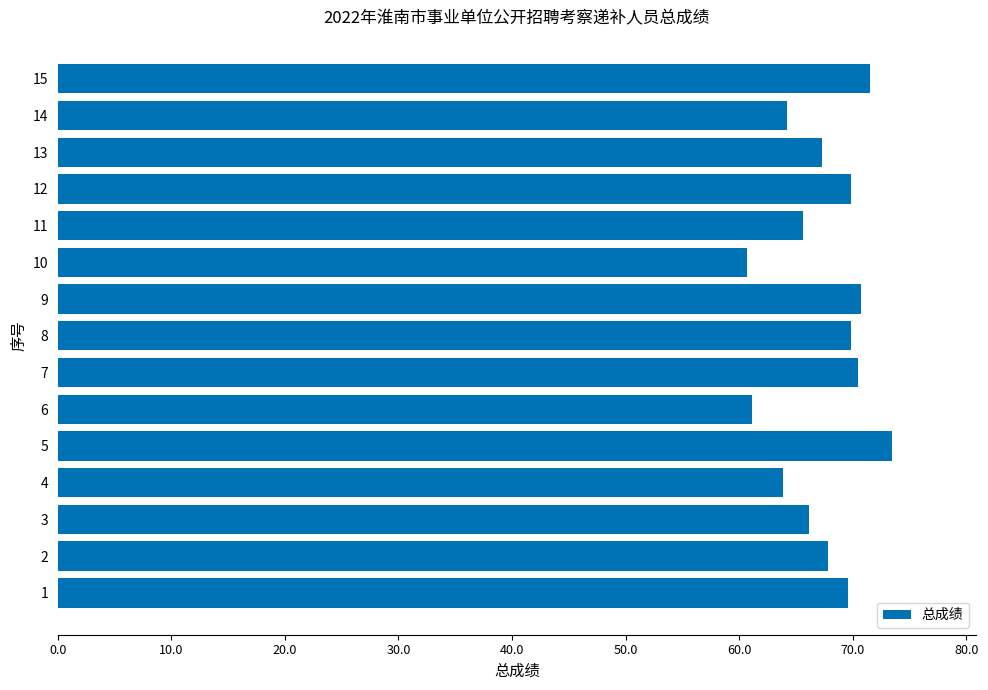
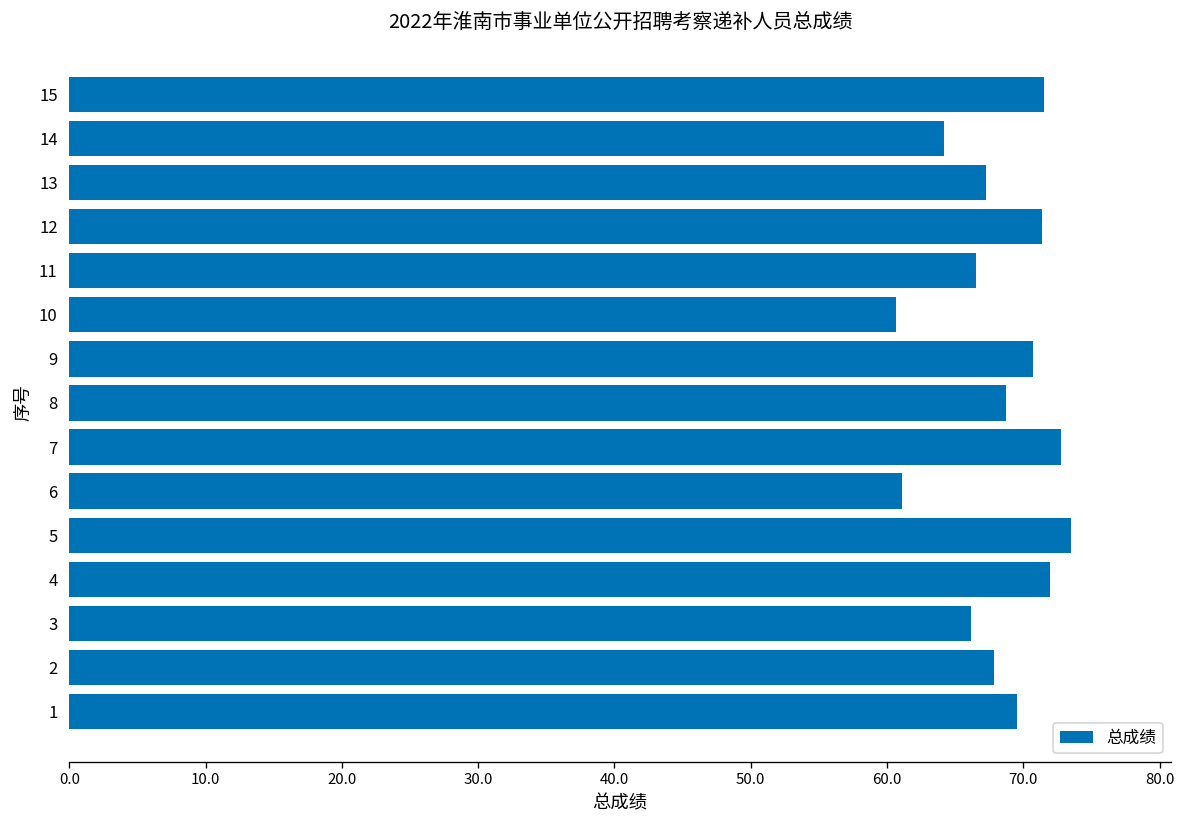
  {
    "15": 71.5,
    "14": 64.2,
    "13": 67.3,
-   "12": 69.9,
-   "11": 65.6,
+   "12": 71.3,
+   "11": 66.5,
    "10": 60.7,
    "9": 70.7,
-   "8": 69.8,
-   "7": 70.5,
+   "8": 68.8,
+   "7": 72.8,
    "6": 61.1,
    "5": 73.5,
-   "4": 63.8,
+   "4": 72.0,
    "3": 66.2,
    "2": 67.8,
    "1": 69.6
  }
